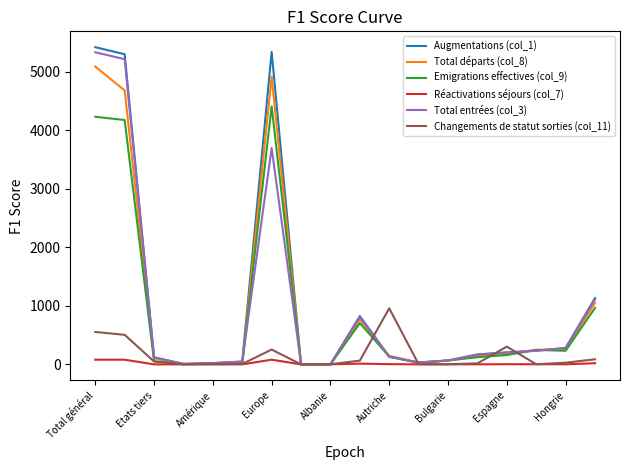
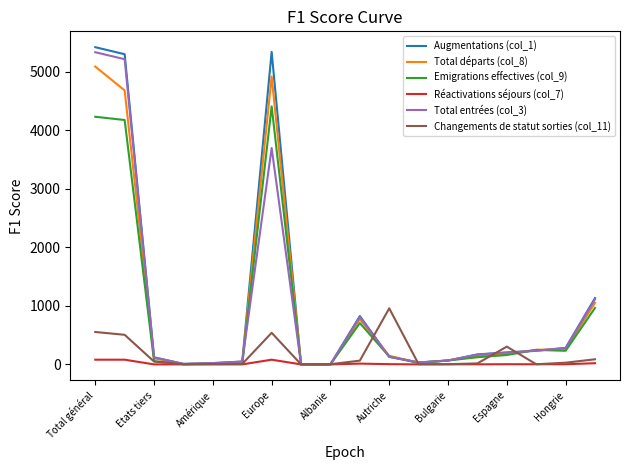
  {
    "Augmentations (col_1)": {
      "Total général": 5400,
      "Europe": 5300
    },
    "Total départs (col_8)": {
      "Total général": 5100,
      "Europe": 4900
    },
    "Emigrations effectives (col_9)": {
      "Total général": 4200,
      "Europe": 4400
    },
    "Réactivations séjours (col_7)": {
      "Total général": 100,
      "Etats tiers": 0,
      "Europe": 100,
      "Autriche": 0,
      "Espagne": 0
    },
    "Total entrées (col_3)": {
      "Total général": 5300,
      "Europe": 3700
    },
    "Changements de statut sorties (col_11)": {
      "Total général": 600,
-     "Europe": 300,
+     "Europe": 500,
      "Autriche": 1000,
      "Espagne": 300
    }
  }
